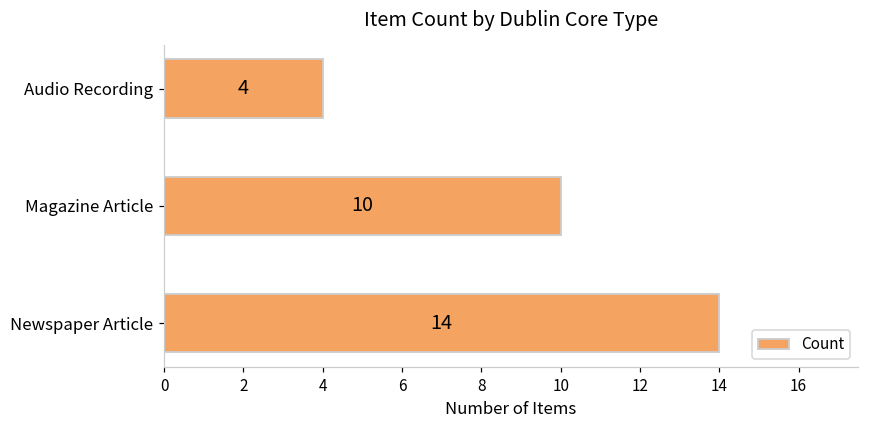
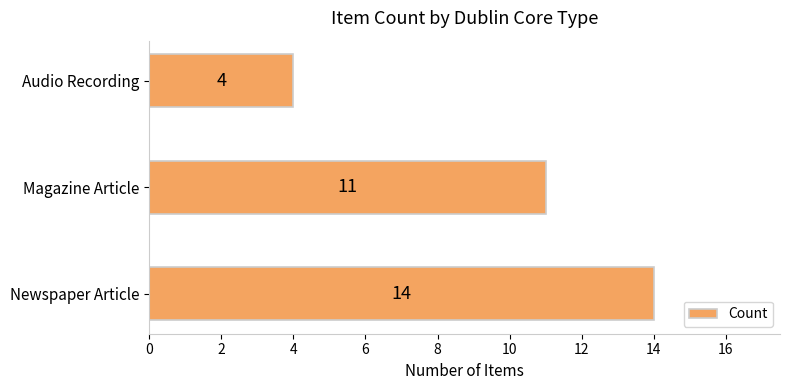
  {
    "Audio Recording": 4,
-   "Magazine Article": 10,
+   "Magazine Article": 11,
    "Newspaper Article": 14
  }
